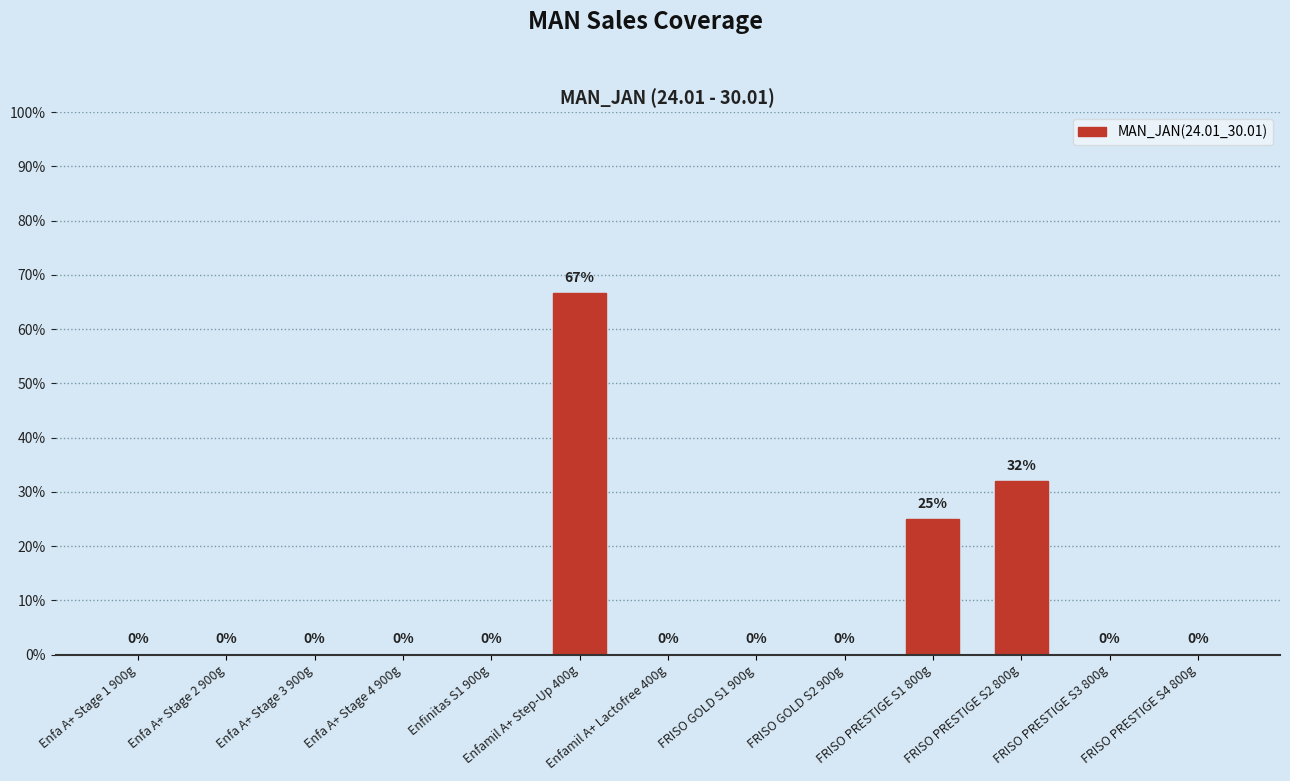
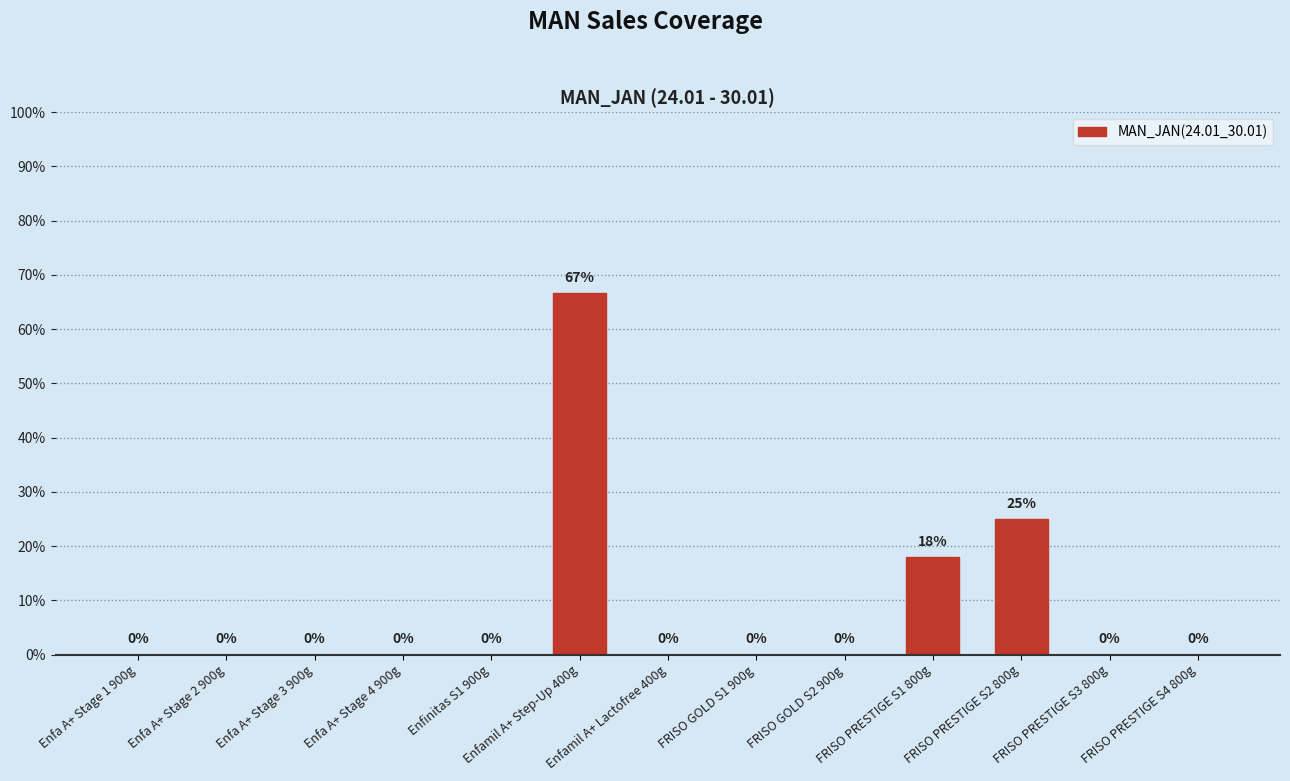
  {
    "Enfa A+ Stage 1 900g": "0%",
    "Enfa A+ Stage 2 900g": "0%",
    "Enfa A+ Stage 3 900g": "0%",
    "Enfa A+ Stage 4 900g": "0%",
    "Enfinitas S1 900g": "0%",
    "Enfamil A+ Step-Up 400g": "67%",
    "Enfamil A+ Lactofree 400g": "0%",
    "FRISO GOLD S1 900g": "0%",
    "FRISO GOLD S2 900g": "0%",
-   "FRISO PRESTIGE S1 800g": "25%",
-   "FRISO PRESTIGE S2 800g": "32%",
+   "FRISO PRESTIGE S1 800g": "18%",
+   "FRISO PRESTIGE S2 800g": "25%",
    "FRISO PRESTIGE S3 800g": "0%",
    "FRISO PRESTIGE S4 800g": "0%"
  }
